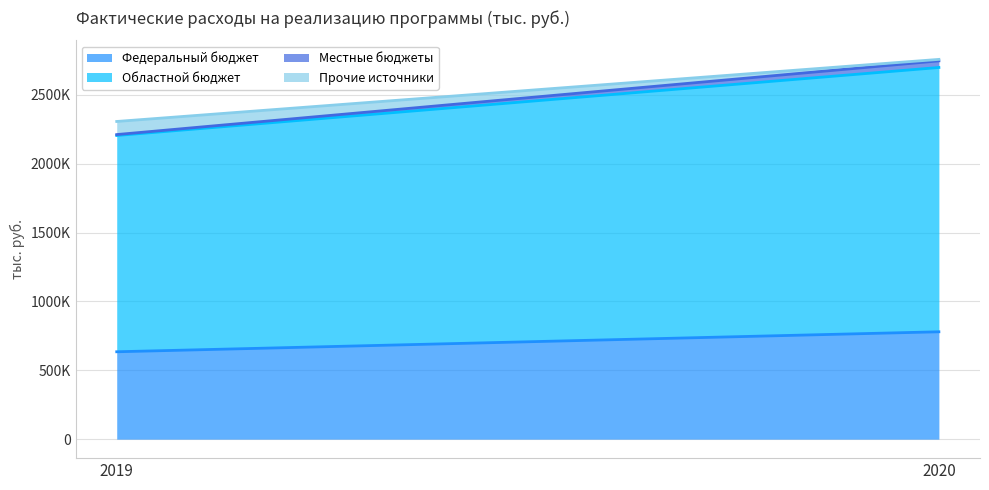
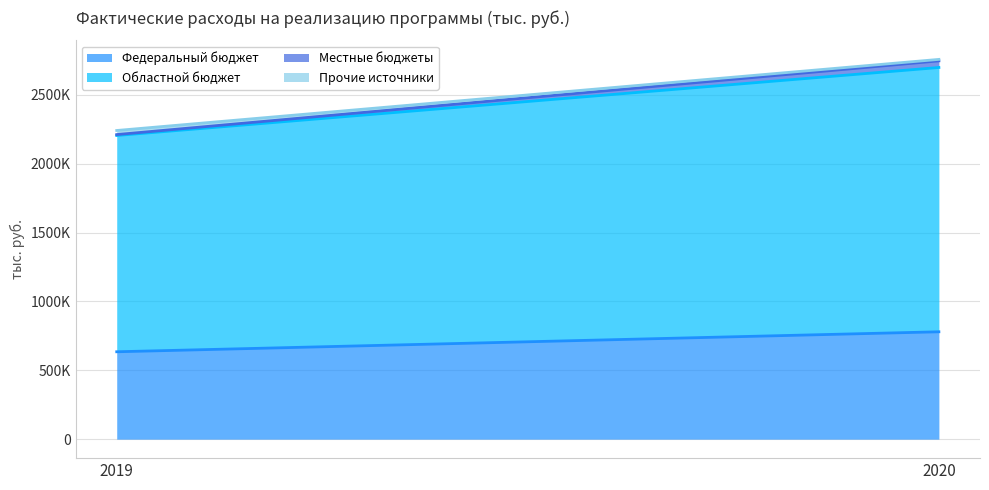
  {
    "Прочие источники": {
-     "2019": 100000
+     "2019": 30000
    }
  }
